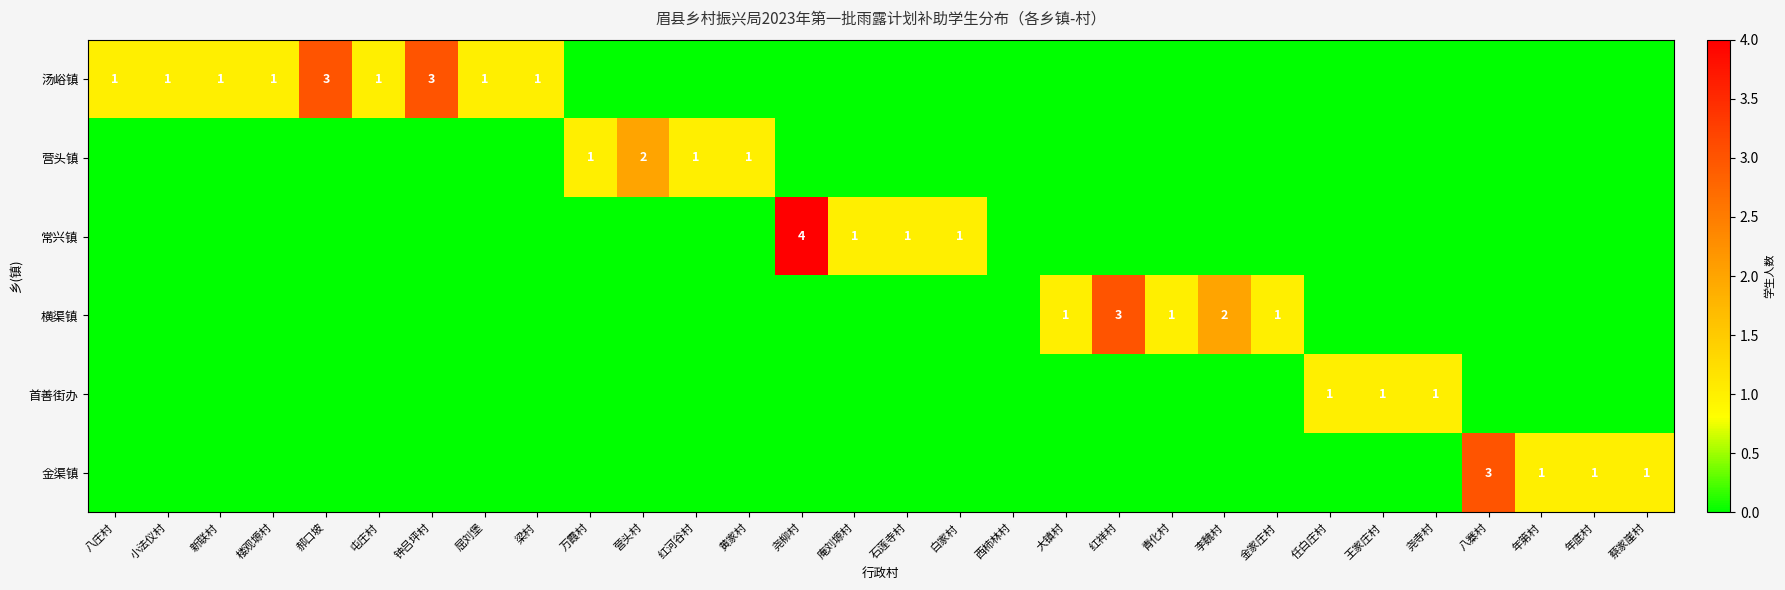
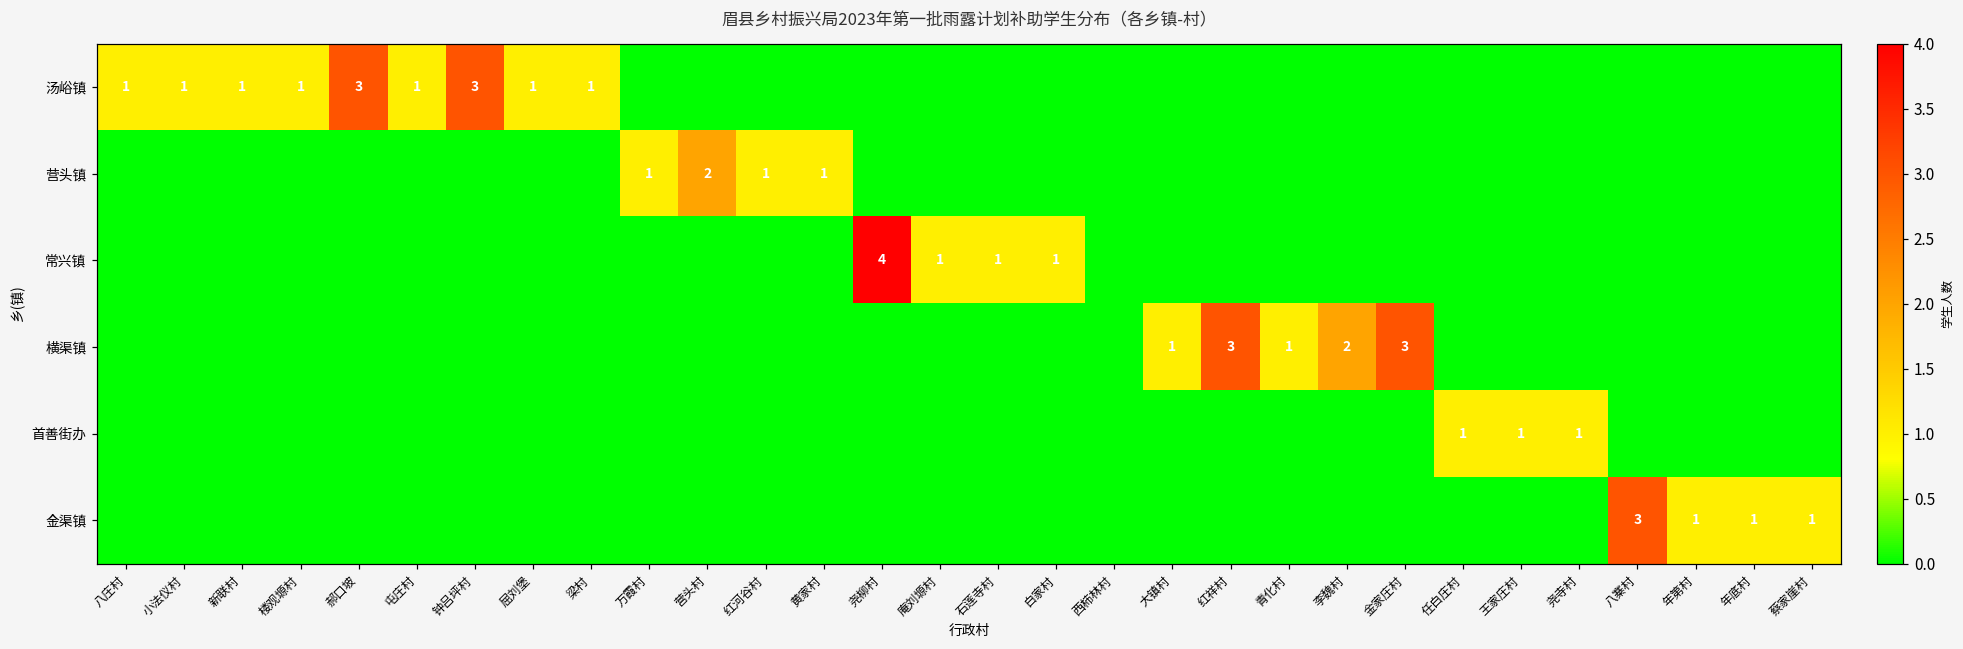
  {
    "汤峪镇": {
      "八庄村": 1,
      "小法仪村": 1,
      "新联村": 1,
      "楼观塬村": 1,
      "郝口坡": 3,
      "屯庄村": 1,
      "钟吕坪村": 3,
      "屈刘堡": 1,
      "梁村": 1
    },
    "营头镇": {
      "万霞村": 1,
      "营头村": 2,
      "红河谷村": 1,
      "黄家村": 1
    },
    "常兴镇": {
      "尧柳村": 4,
      "庵刘塬村": 1,
      "石莲寺村": 1,
      "白家村": 1
    },
    "横渠镇": {
      "大镇村": 1,
      "红祥村": 3,
      "青化村": 1,
      "李魏村": 2,
-     "金家庄村": 1
+     "金家庄村": 3
    },
    "首善街办": {
      "任白庄村": 1,
      "王家庄村": 1,
      "尧寺村": 1
    },
    "金渠镇": {
      "八寨村": 3,
      "年第村": 1,
      "年底村": 1,
      "蔡家崖村": 1
    }
  }
